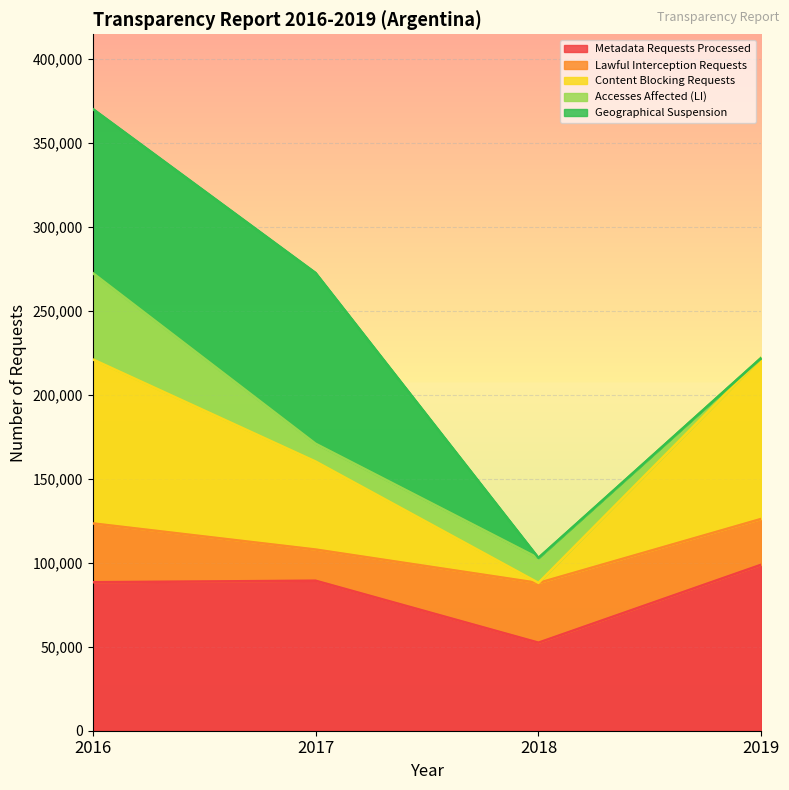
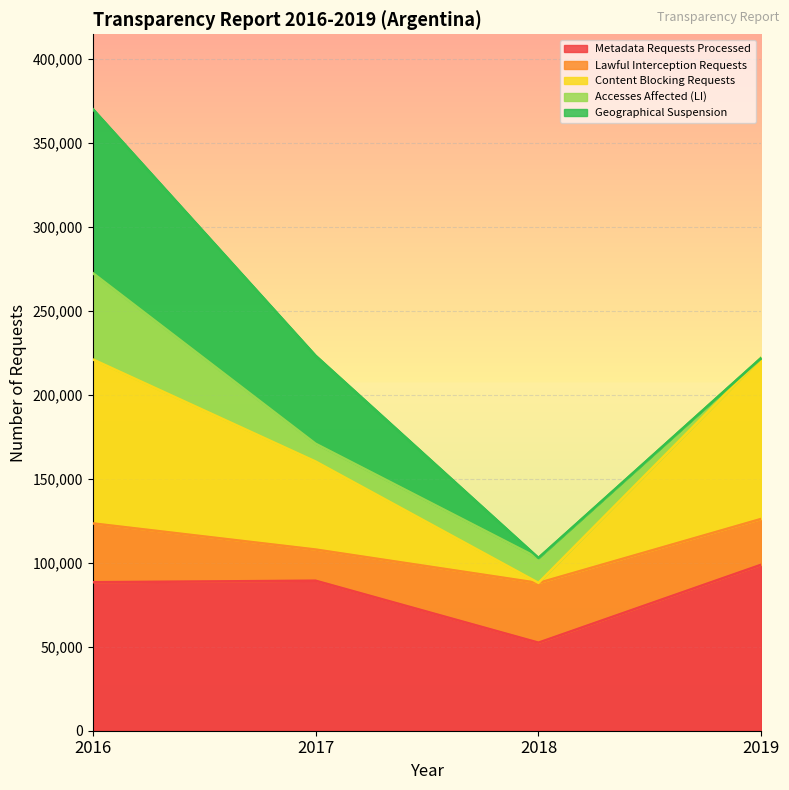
  {
    "Metadata Requests Processed": {
      "2016": "88,000",
      "2017": "89,000",
      "2018": "52,000",
      "2019": "99,000"
    },
    "Lawful Interception Requests": {
      "2016": "35,000",
      "2017": "19,000",
      "2019": "27,000"
    },
    "Content Blocking Requests": {
      "2016": "98,000",
      "2017": "52,000"
    },
    "Accesses Affected (LI)": {
      "2016": "51,000",
      "2017": "11,000"
    },
    "Geographical Suspension": {
      "2016": "98,000",
-     "2017": "102,000"
+     "2017": "52,000"
    }
  }
